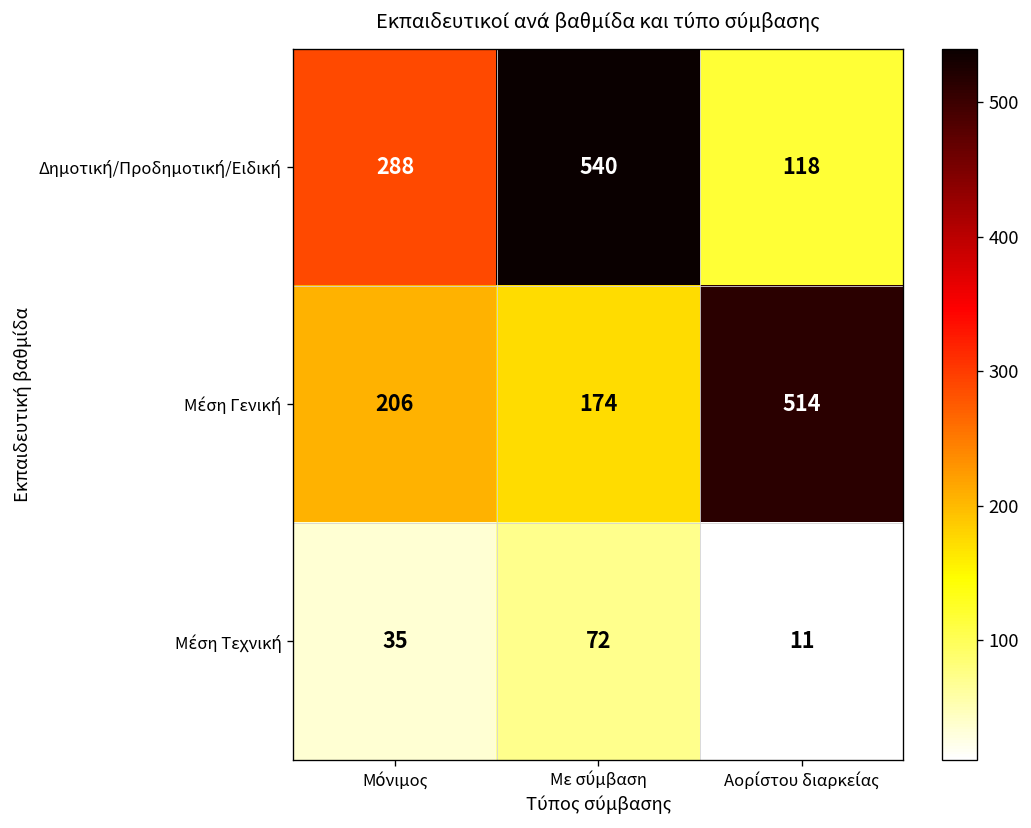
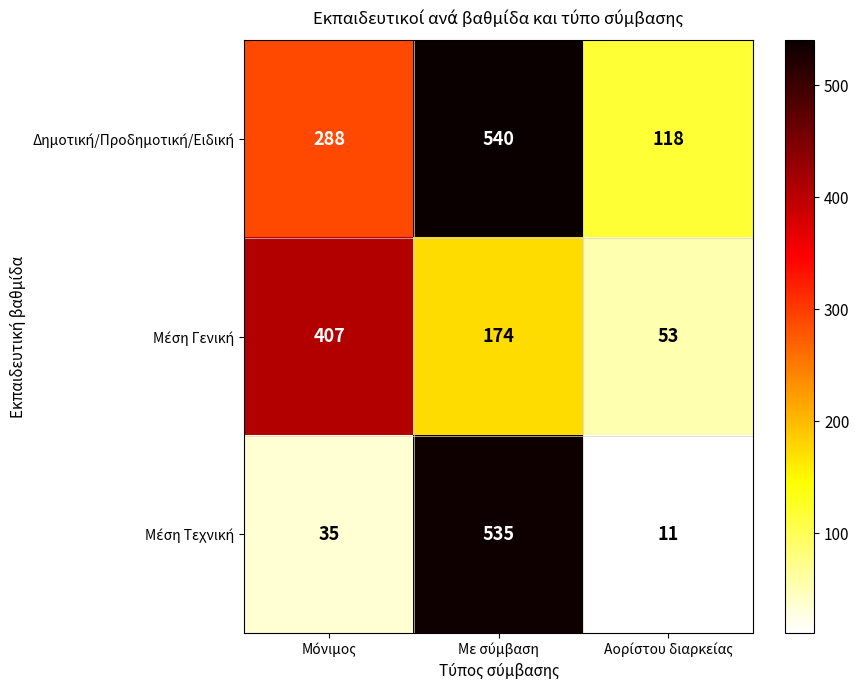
  {
    "Δημοτική/Προδημοτική/Ειδική": {
      "Μόνιμος": 288,
      "Με σύμβαση": 540,
      "Αορίστου διαρκείας": 118
    },
    "Μέση Γενική": {
-     "Μόνιμος": 206,
+     "Μόνιμος": 407,
      "Με σύμβαση": 174,
-     "Αορίστου διαρκείας": 514
+     "Αορίστου διαρκείας": 53
    },
    "Μέση Tεχνική": {
      "Μόνιμος": 35,
-     "Με σύμβαση": 72,
+     "Με σύμβαση": 535,
      "Αορίστου διαρκείας": 11
    }
  }
